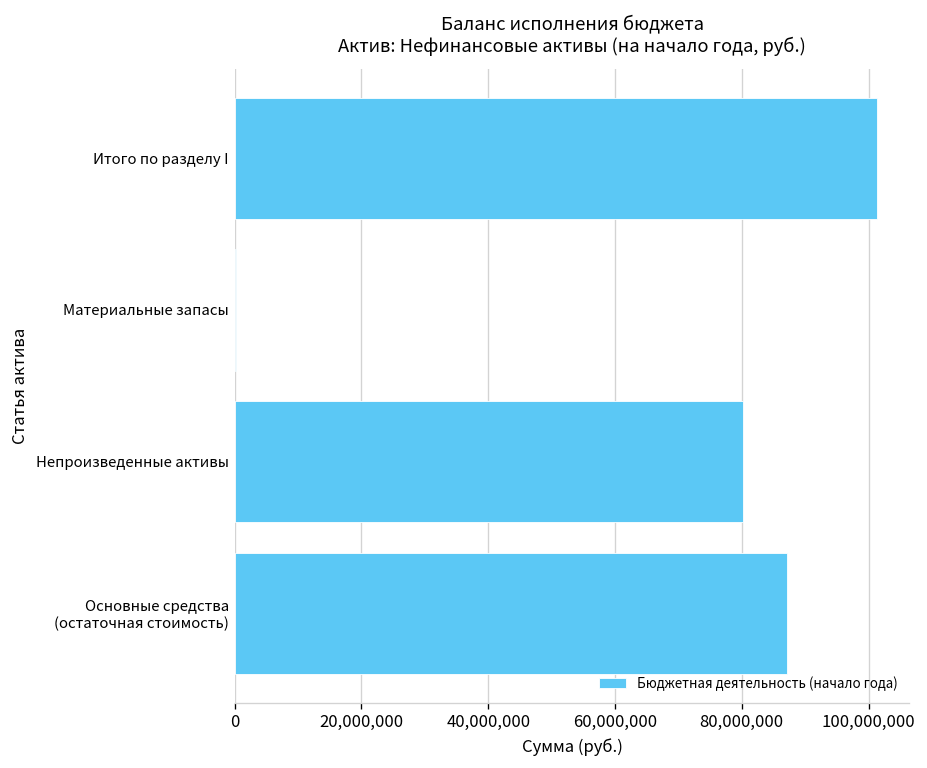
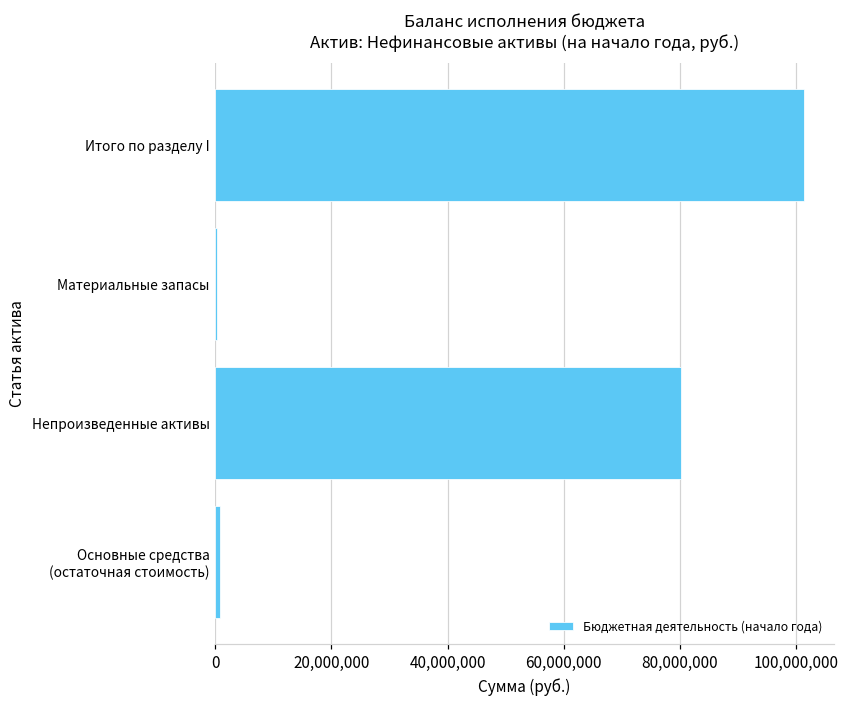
  {
    "Итого по разделу I": "101,000,000",
    "Непроизведенные активы": "80,000,000",
-   "Основные средства (остаточная стоимость)": "87,000,000"
+   "Основные средства (остаточная стоимость)": "1,000,000"
  }
